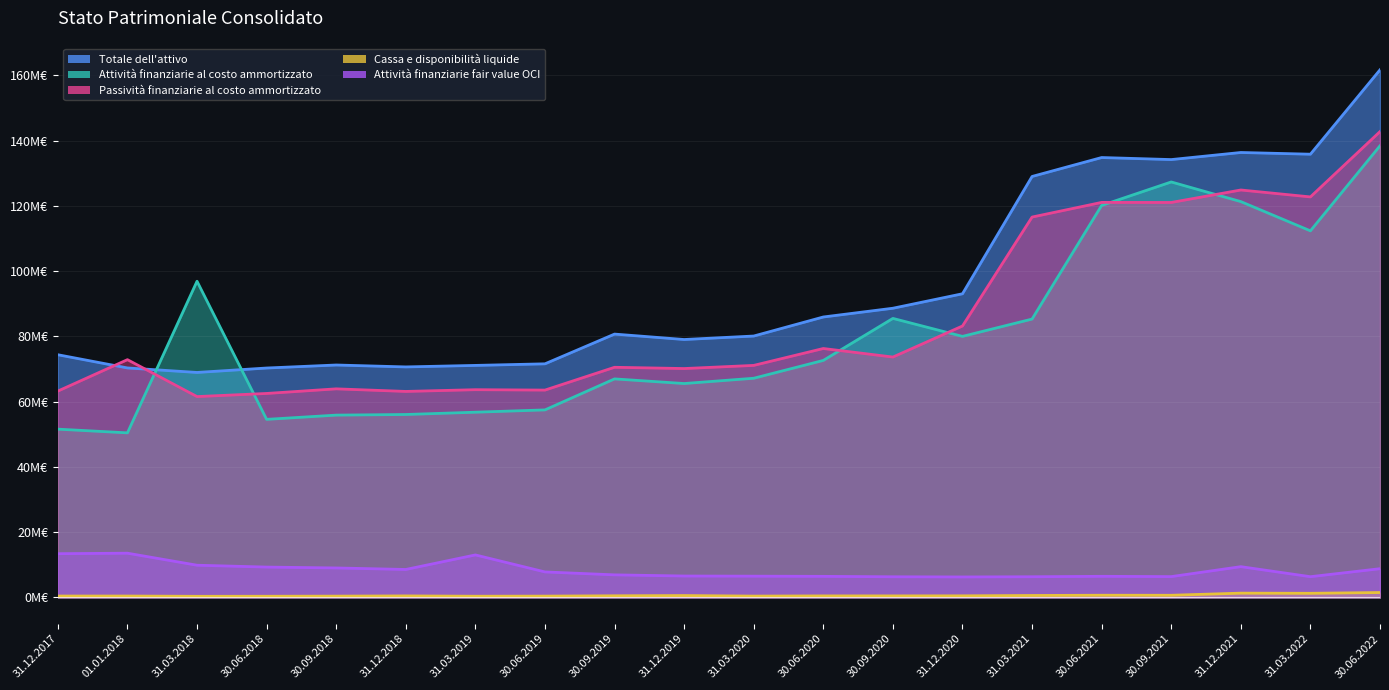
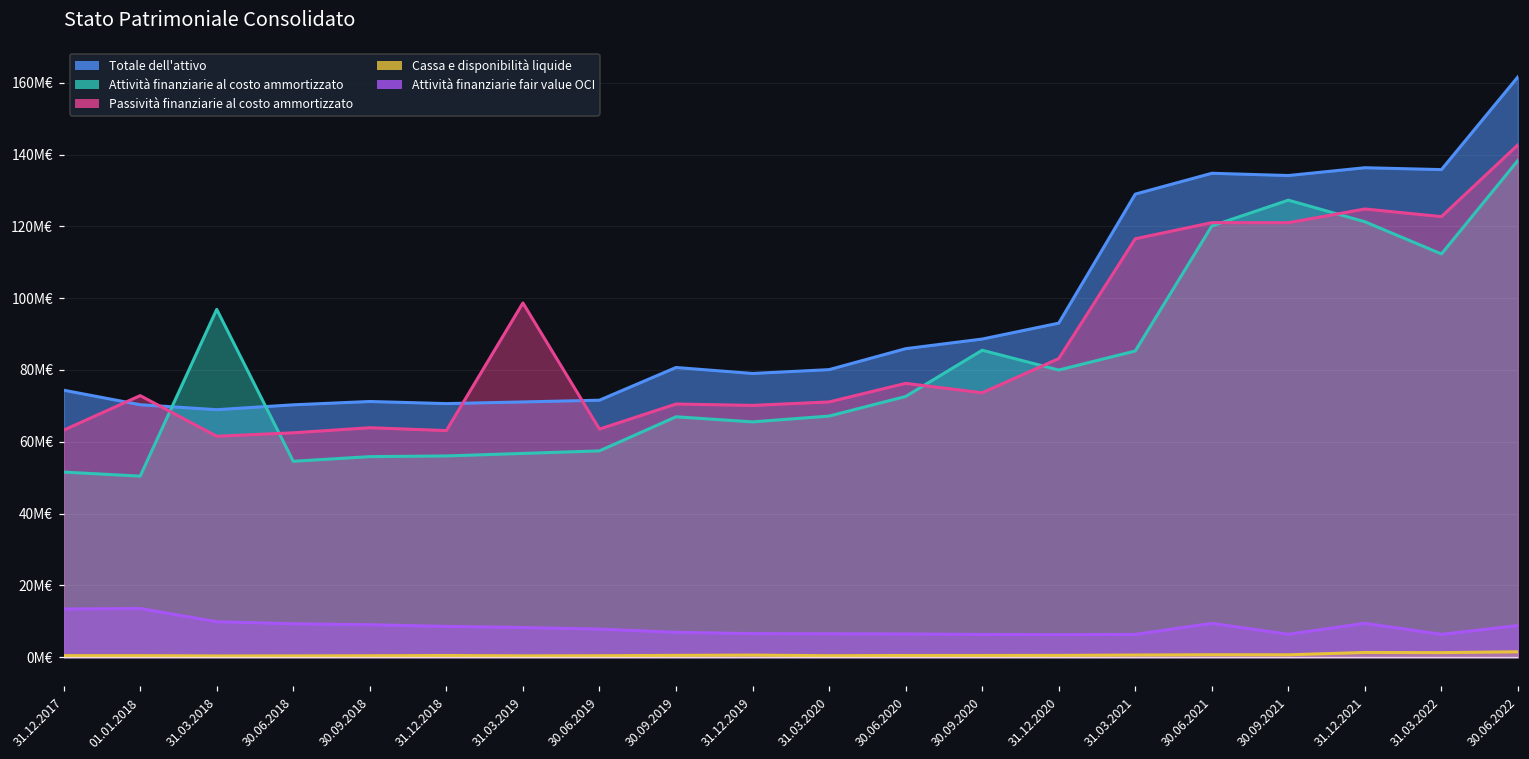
  {
    "Totale dell'attivo": {
      "31.12.2017": "74M€",
      "01.01.2018": "70M€",
      "31.03.2018": "69M€",
      "30.06.2018": "70M€",
      "30.09.2018": "71M€",
      "31.12.2018": "71M€",
      "31.03.2019": "71M€",
      "30.06.2019": "72M€",
      "30.09.2019": "81M€",
      "31.12.2019": "79M€",
      "31.03.2020": "80M€",
      "30.06.2020": "86M€",
      "30.09.2020": "89M€",
      "31.12.2020": "93M€",
      "31.03.2021": "129M€",
      "30.06.2021": "135M€",
      "30.09.2021": "134M€",
      "31.12.2021": "136M€",
      "31.03.2022": "136M€",
      "30.06.2022": "162M€"
    },
    "Attività finanziarie al costo ammortizzato": {
      "31.12.2017": "52M€",
      "01.01.2018": "50M€",
      "31.03.2018": "97M€",
      "30.06.2018": "55M€",
      "30.09.2018": "56M€",
      "31.12.2018": "56M€",
      "31.03.2019": "57M€",
      "30.06.2019": "57M€",
      "30.09.2019": "67M€",
      "31.12.2019": "66M€",
      "31.03.2020": "67M€",
      "30.06.2020": "73M€",
      "30.09.2020": "86M€",
      "31.12.2020": "80M€",
      "31.03.2021": "85M€",
      "30.06.2021": "120M€",
      "30.09.2021": "127M€",
      "31.12.2021": "121M€",
      "31.03.2022": "112M€",
      "30.06.2022": "138M€"
    },
    "Passività finanziarie al costo ammortizzato": {
      "31.12.2017": "63M€",
      "01.01.2018": "73M€",
      "31.03.2018": "62M€",
      "30.06.2018": "63M€",
      "30.09.2018": "64M€",
      "31.12.2018": "63M€",
-     "31.03.2019": "64M€",
+     "31.03.2019": "99M€",
      "30.06.2019": "64M€",
      "30.09.2019": "71M€",
      "31.12.2019": "70M€",
      "31.03.2020": "71M€",
      "30.06.2020": "76M€",
      "30.09.2020": "74M€",
      "31.12.2020": "83M€",
      "31.03.2021": "117M€",
      "30.06.2021": "121M€",
      "30.09.2021": "121M€",
      "31.12.2021": "125M€",
      "31.03.2022": "123M€",
      "30.06.2022": "143M€"
    },
    "Cassa e disponibilità liquide": {
      "31.12.2017": "0M€",
      "01.01.2018": "0M€",
      "31.03.2018": "0M€",
      "30.06.2018": "0M€",
      "30.09.2018": "0M€",
      "31.12.2018": "0M€",
      "31.03.2019": "0M€",
      "30.06.2019": "0M€",
      "30.09.2019": "0M€",
      "31.12.2019": "1M€",
      "31.03.2020": "0M€",
      "30.06.2020": "0M€",
      "30.09.2020": "0M€",
      "31.12.2020": "0M€",
      "31.03.2021": "1M€",
      "30.06.2021": "1M€",
      "30.09.2021": "1M€",
      "31.12.2021": "1M€",
      "31.03.2022": "1M€",
      "30.06.2022": "1M€"
    },
    "Attività finanziarie fair value OCI": {
      "31.12.2017": "13M€",
      "01.01.2018": "14M€",
      "31.03.2018": "10M€",
      "30.06.2018": "9M€",
      "30.09.2018": "9M€",
      "31.12.2018": "9M€",
-     "31.03.2019": "13M€",
+     "31.03.2019": "8M€",
      "30.06.2019": "8M€",
      "30.09.2019": "7M€",
      "31.12.2019": "7M€",
      "31.03.2020": "7M€",
      "30.06.2020": "6M€",
      "30.09.2020": "6M€",
      "31.12.2020": "6M€",
      "31.03.2021": "6M€",
-     "30.06.2021": "6M€",
+     "30.06.2021": "9M€",
      "30.09.2021": "6M€",
      "31.12.2021": "9M€",
      "31.03.2022": "6M€",
      "30.06.2022": "9M€"
    }
  }
